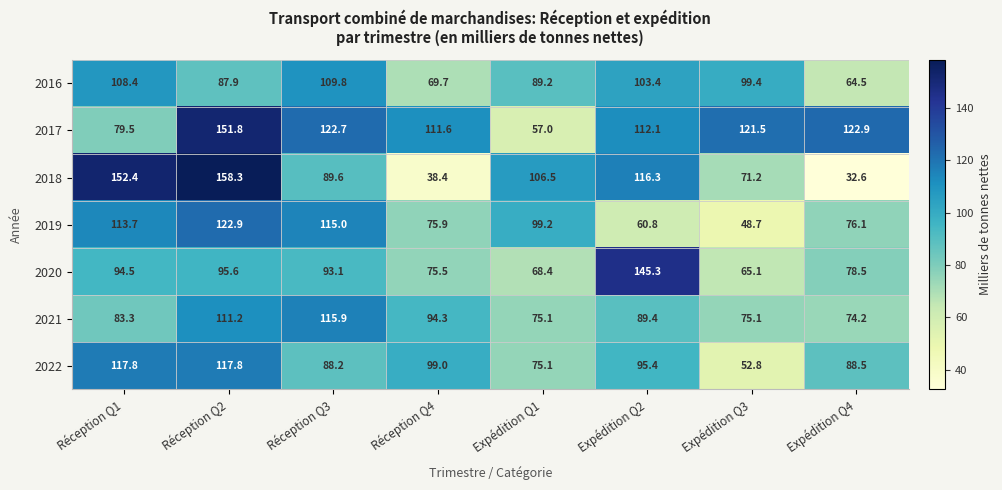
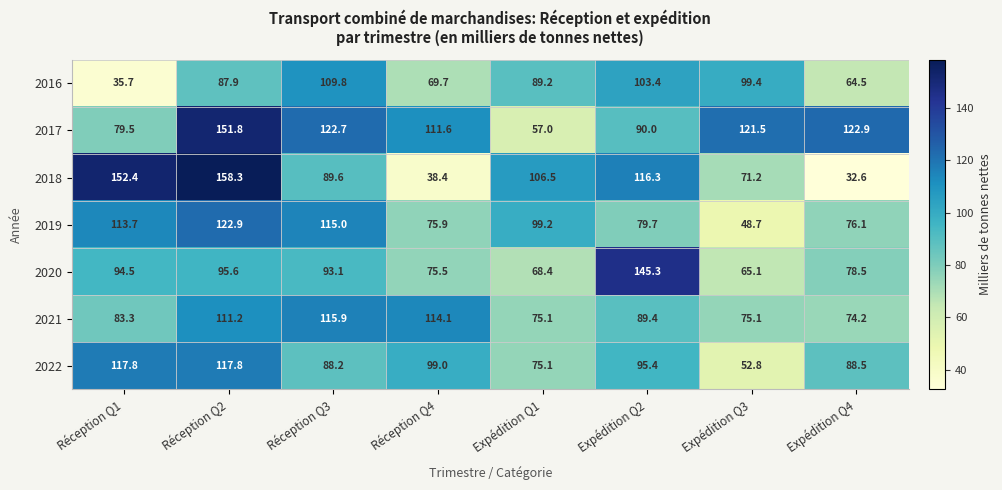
  {
    "2016": {
-     "Réception Q1": 108.4,
+     "Réception Q1": 35.7,
      "Réception Q2": 87.9,
      "Réception Q3": 109.8,
      "Réception Q4": 69.7,
      "Expédition Q1": 89.2,
      "Expédition Q2": 103.4,
      "Expédition Q3": 99.4,
      "Expédition Q4": 64.5
    },
    "2017": {
      "Réception Q1": 79.5,
      "Réception Q2": 151.8,
      "Réception Q3": 122.7,
      "Réception Q4": 111.6,
      "Expédition Q1": 57.0,
-     "Expédition Q2": 112.1,
+     "Expédition Q2": 90.0,
      "Expédition Q3": 121.5,
      "Expédition Q4": 122.9
    },
    "2018": {
      "Réception Q1": 152.4,
      "Réception Q2": 158.3,
      "Réception Q3": 89.6,
      "Réception Q4": 38.4,
      "Expédition Q1": 106.5,
      "Expédition Q2": 116.3,
      "Expédition Q3": 71.2,
      "Expédition Q4": 32.6
    },
    "2019": {
      "Réception Q1": 113.7,
      "Réception Q2": 122.9,
      "Réception Q3": 115.0,
      "Réception Q4": 75.9,
      "Expédition Q1": 99.2,
-     "Expédition Q2": 60.8,
+     "Expédition Q2": 79.7,
      "Expédition Q3": 48.7,
      "Expédition Q4": 76.1
    },
    "2020": {
      "Réception Q1": 94.5,
      "Réception Q2": 95.6,
      "Réception Q3": 93.1,
      "Réception Q4": 75.5,
      "Expédition Q1": 68.4,
      "Expédition Q2": 145.3,
      "Expédition Q3": 65.1,
      "Expédition Q4": 78.5
    },
    "2021": {
      "Réception Q1": 83.3,
      "Réception Q2": 111.2,
      "Réception Q3": 115.9,
-     "Réception Q4": 94.3,
+     "Réception Q4": 114.1,
      "Expédition Q1": 75.1,
      "Expédition Q2": 89.4,
      "Expédition Q3": 75.1,
      "Expédition Q4": 74.2
    },
    "2022": {
      "Réception Q1": 117.8,
      "Réception Q2": 117.8,
      "Réception Q3": 88.2,
      "Réception Q4": 99.0,
      "Expédition Q1": 75.1,
      "Expédition Q2": 95.4,
      "Expédition Q3": 52.8,
      "Expédition Q4": 88.5
    }
  }
